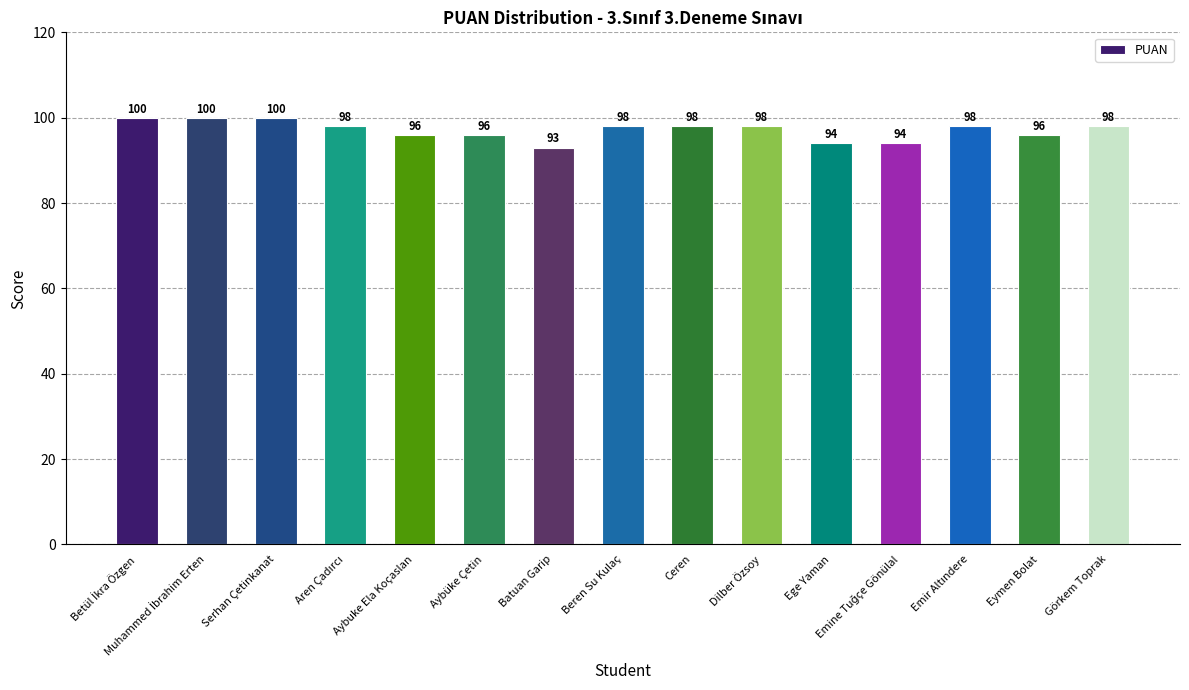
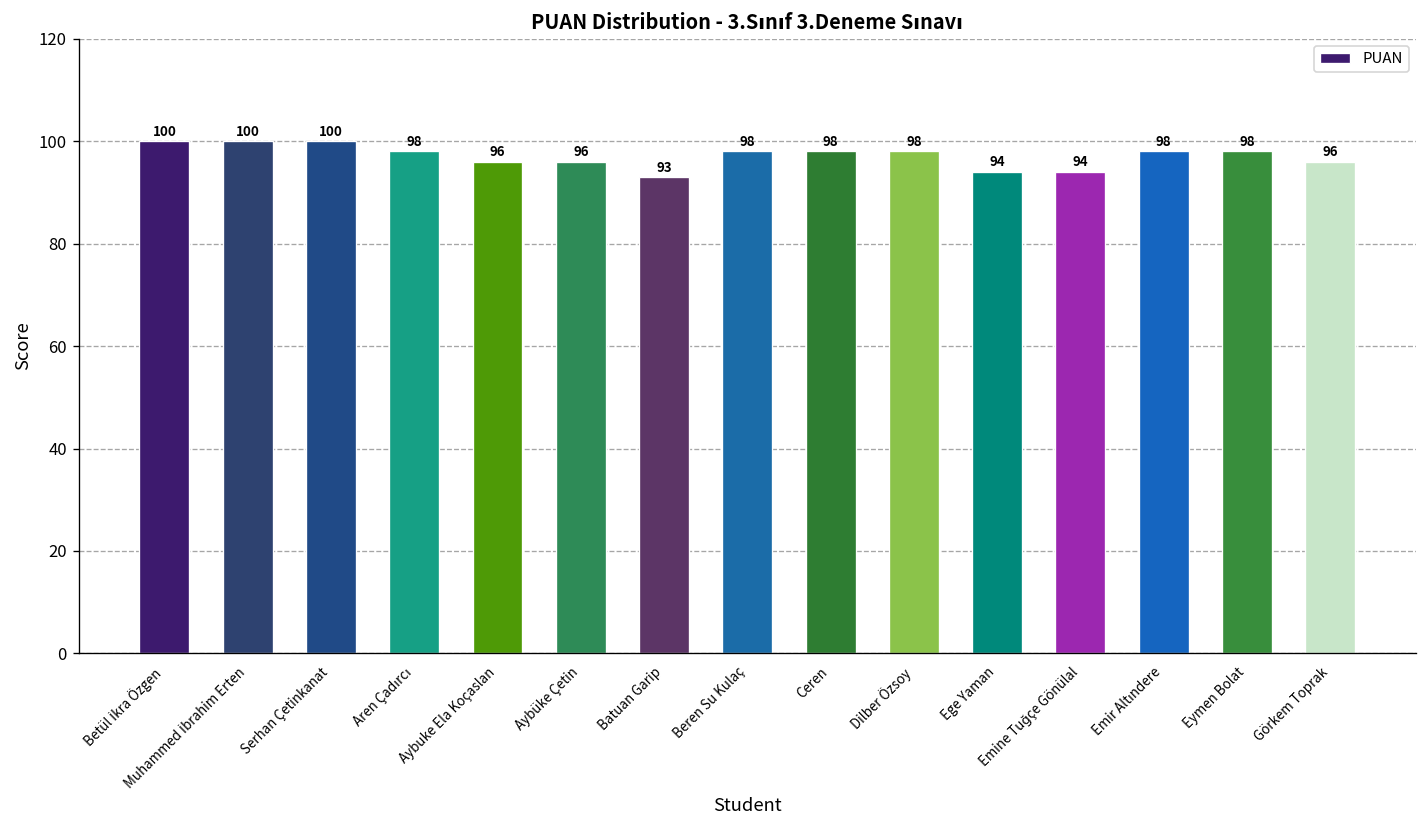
  {
    "Betül İkra Özgen": 100,
    "Muhammed İbrahim Erten": 100,
    "Serhan Çetinkanat": 100,
    "Aren Çadırcı": 98,
    "Aybuke Ela Koçaslan": 96,
    "Aybüke Çetin": 96,
    "Batuan Garip": 93,
    "Beren Su Kulaç": 98,
    "Ceren": 98,
    "Dilber Özsoy": 98,
    "Ege Yaman": 94,
    "Emine Tuğçe Gönülal": 94,
    "Emir Altındere": 98,
-   "Eymen Bolat": 96,
-   "Görkem Toprak": 98
+   "Eymen Bolat": 98,
+   "Görkem Toprak": 96
  }
